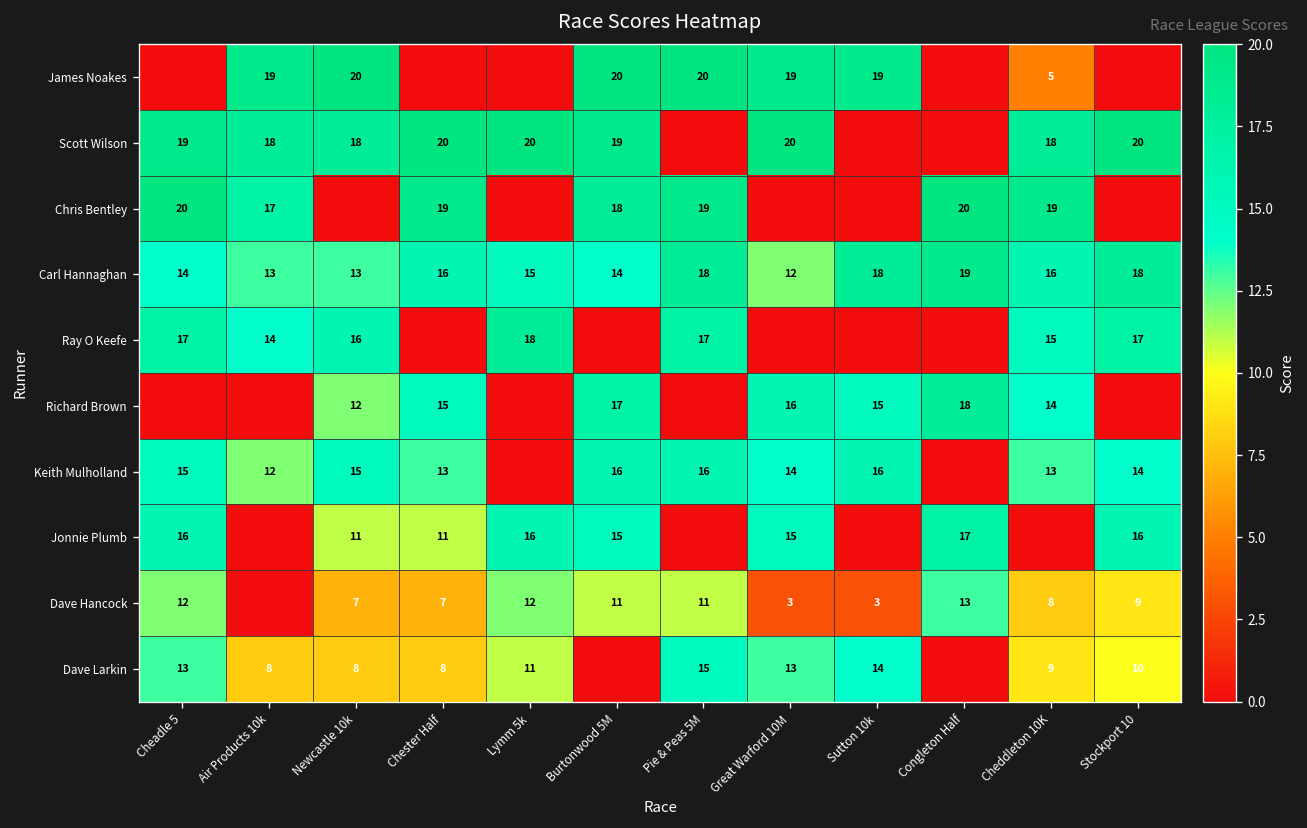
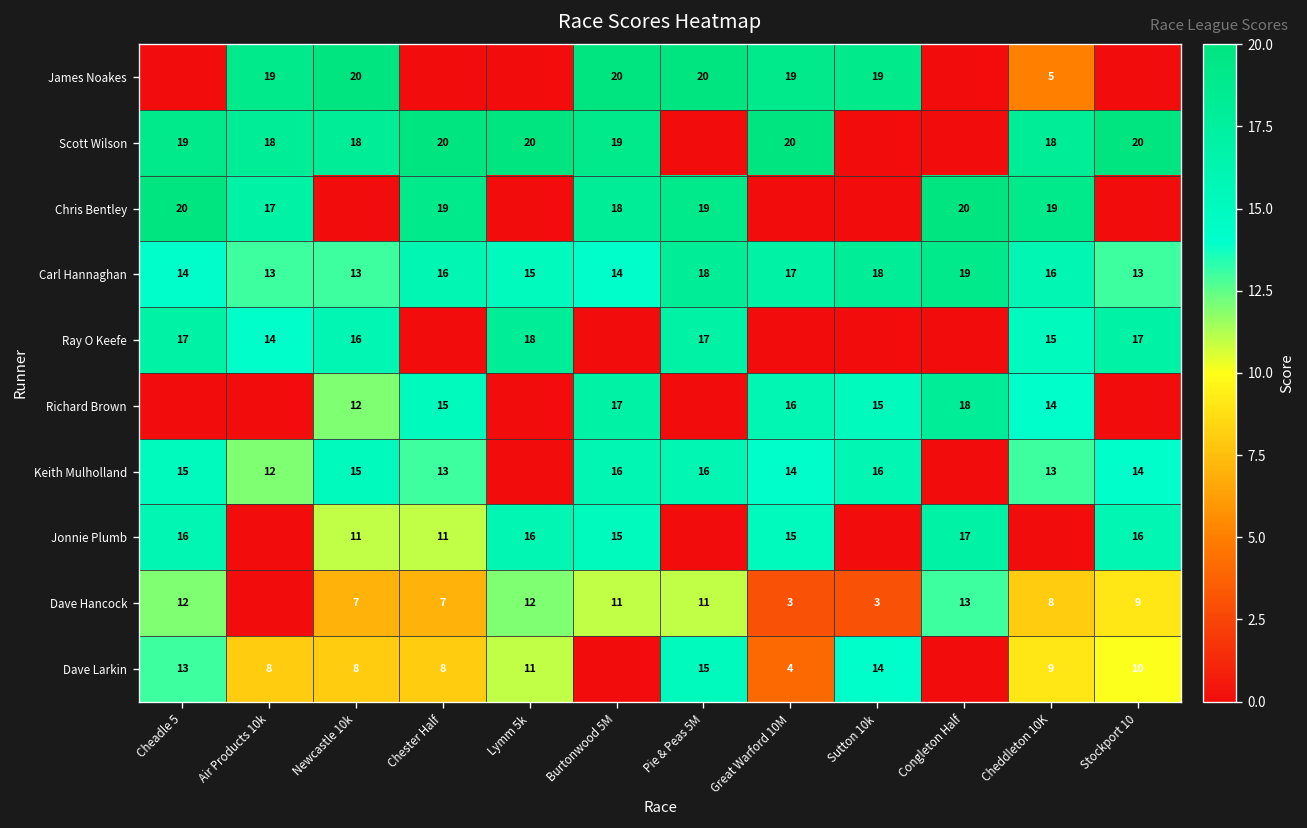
  {
    "James Noakes": {
      "Air Products 10k": 19,
      "Newcastle 10k": 20,
      "Burtonwood 5M": 20,
      "Pie & Peas 5M": 20,
      "Great Warford 10M": 19,
      "Sutton 10k": 19,
      "Cheddleton 10K": 5
    },
    "Scott Wilson": {
      "Cheadle 5": 19,
      "Air Products 10k": 18,
      "Newcastle 10k": 18,
      "Chester Half": 20,
      "Lymm 5k": 20,
      "Burtonwood 5M": 19,
      "Great Warford 10M": 20,
      "Cheddleton 10K": 18,
      "Stockport 10": 20
    },
    "Chris Bentley": {
      "Cheadle 5": 20,
      "Air Products 10k": 17,
      "Chester Half": 19,
      "Burtonwood 5M": 18,
      "Pie & Peas 5M": 19,
      "Congleton Half": 20,
      "Cheddleton 10K": 19
    },
    "Carl Hannaghan": {
      "Cheadle 5": 14,
      "Air Products 10k": 13,
      "Newcastle 10k": 13,
      "Chester Half": 16,
      "Lymm 5k": 15,
      "Burtonwood 5M": 14,
      "Pie & Peas 5M": 18,
-     "Great Warford 10M": 12,
+     "Great Warford 10M": 17,
      "Sutton 10k": 18,
      "Congleton Half": 19,
      "Cheddleton 10K": 16,
-     "Stockport 10": 18
+     "Stockport 10": 13
    },
    "Ray O Keefe": {
      "Cheadle 5": 17,
      "Air Products 10k": 14,
      "Newcastle 10k": 16,
      "Lymm 5k": 18,
      "Pie & Peas 5M": 17,
      "Cheddleton 10K": 15,
      "Stockport 10": 17
    },
    "Richard Brown": {
      "Newcastle 10k": 12,
      "Chester Half": 15,
      "Burtonwood 5M": 17,
      "Great Warford 10M": 16,
      "Sutton 10k": 15,
      "Congleton Half": 18,
      "Cheddleton 10K": 14
    },
    "Keith Mulholland": {
      "Cheadle 5": 15,
      "Air Products 10k": 12,
      "Newcastle 10k": 15,
      "Chester Half": 13,
      "Burtonwood 5M": 16,
      "Pie & Peas 5M": 16,
      "Great Warford 10M": 14,
      "Sutton 10k": 16,
      "Cheddleton 10K": 13,
      "Stockport 10": 14
    },
    "Jonnie Plumb": {
      "Cheadle 5": 16,
      "Newcastle 10k": 11,
      "Chester Half": 11,
      "Lymm 5k": 16,
      "Burtonwood 5M": 15,
      "Great Warford 10M": 15,
      "Congleton Half": 17,
      "Stockport 10": 16
    },
    "Dave Hancock": {
      "Cheadle 5": 12,
      "Newcastle 10k": 7,
      "Chester Half": 7,
      "Lymm 5k": 12,
      "Burtonwood 5M": 11,
      "Pie & Peas 5M": 11,
      "Great Warford 10M": 3,
      "Sutton 10k": 3,
      "Congleton Half": 13,
      "Cheddleton 10K": 8,
      "Stockport 10": 9
    },
    "Dave Larkin": {
      "Cheadle 5": 13,
      "Air Products 10k": 8,
      "Newcastle 10k": 8,
      "Chester Half": 8,
      "Lymm 5k": 11,
      "Pie & Peas 5M": 15,
-     "Great Warford 10M": 13,
+     "Great Warford 10M": 4,
      "Sutton 10k": 14,
      "Cheddleton 10K": 9,
      "Stockport 10": 10
    }
  }
